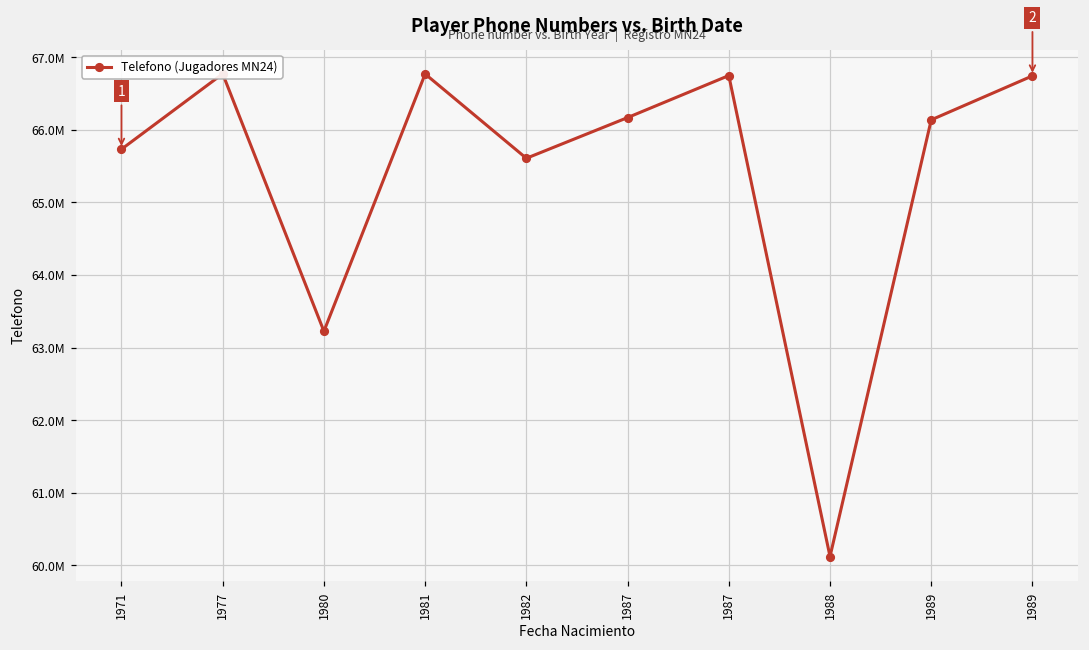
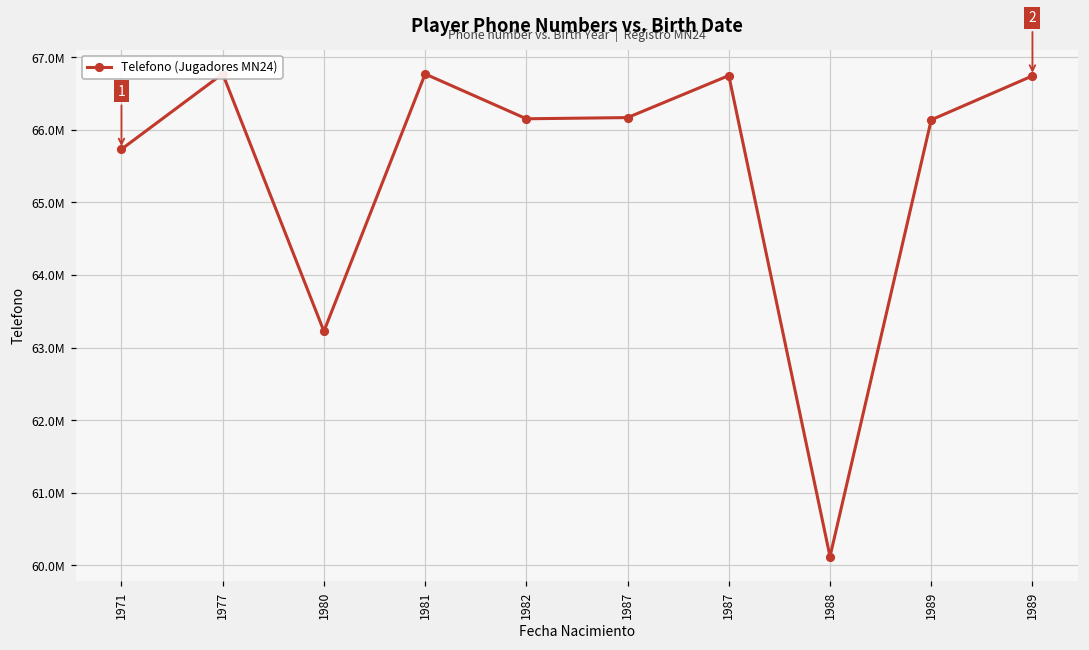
  {
    "1980": 63200000,
    "1981": 66800000,
-   "1982": 65600000,
+   "1982": 66200000,
    "1988": 60100000
  }
